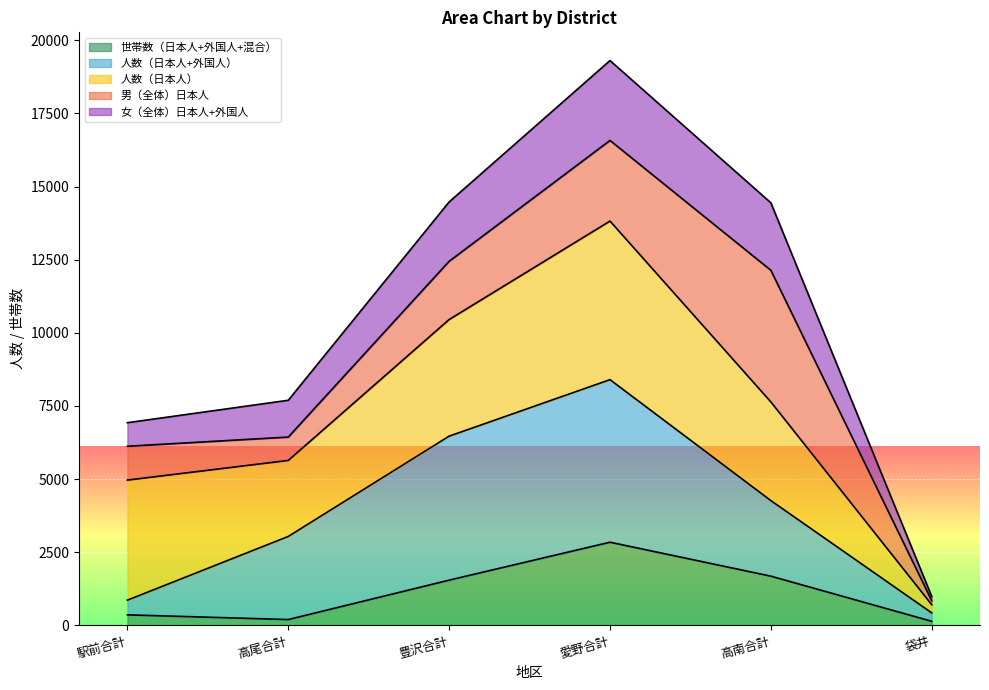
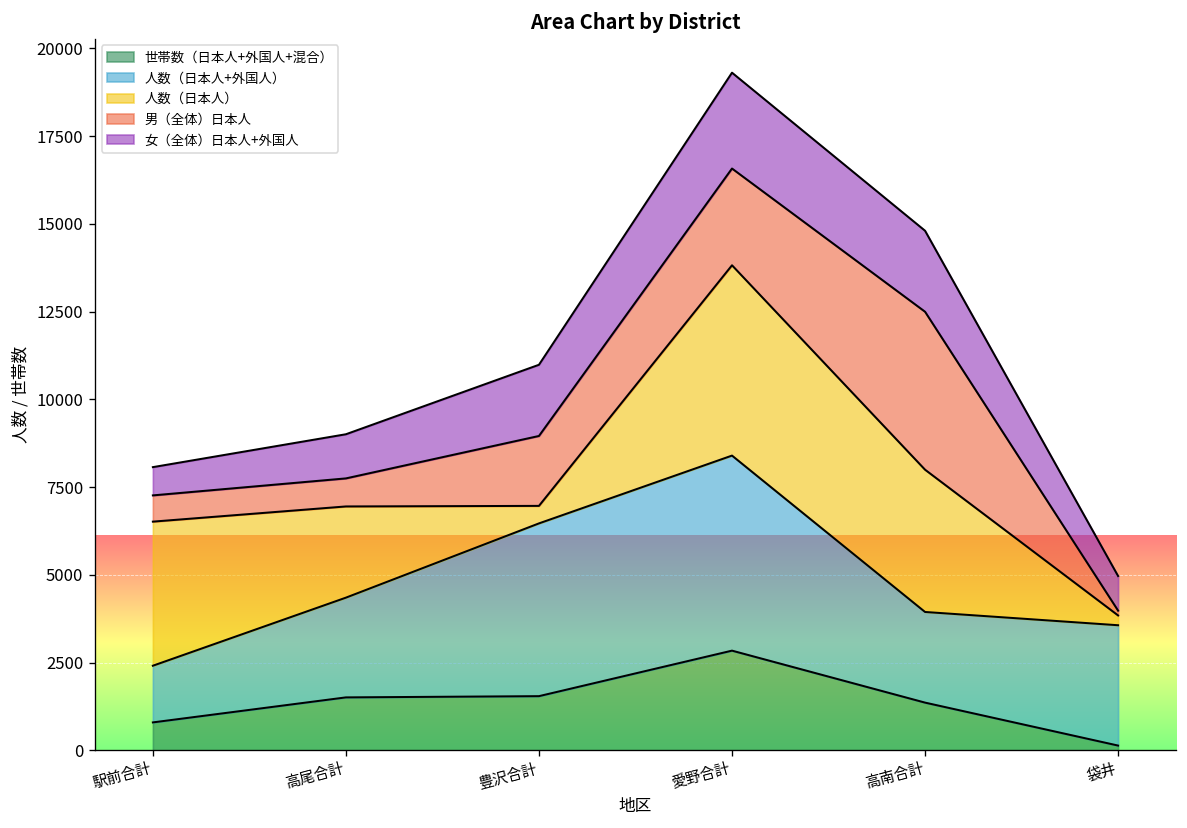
  {
    "世帯数（日本人+外国人+混合）": {
-     "駅前合計": 400,
-     "高尾合計": 200,
+     "駅前合計": 800,
+     "高尾合計": 1500,
      "豊沢合計": 1500,
      "愛野合計": 2800,
-     "高南合計": 1700,
+     "高南合計": 1400,
      "袋井": 100
    },
    "人数（日本人+外国人）": {
-     "駅前合計": 500,
+     "駅前合計": 1600,
      "高尾合計": 2800,
      "豊沢合計": 4900,
      "愛野合計": 5600,
      "高南合計": 2600,
-     "袋井": 300
+     "袋井": 3400
    },
    "人数（日本人）": {
      "駅前合計": 4100,
      "高尾合計": 2600,
-     "豊沢合計": 4000,
+     "豊沢合計": 500,
      "愛野合計": 5400,
-     "高南合計": 3400,
+     "高南合計": 4100,
      "袋井": 300
    },
    "男（全体）日本人": {
-     "駅前合計": 1200,
+     "駅前合計": 700,
      "高尾合計": 800,
      "豊沢合計": 2000,
      "愛野合計": 2800,
      "高南合計": 4500,
      "袋井": 100
    },
    "女（全体）日本人+外国人": {
      "駅前合計": 800,
      "高尾合計": 1300,
      "豊沢合計": 2000,
      "愛野合計": 2700,
      "高南合計": 2300,
-     "袋井": 100
+     "袋井": 1000
    }
  }
